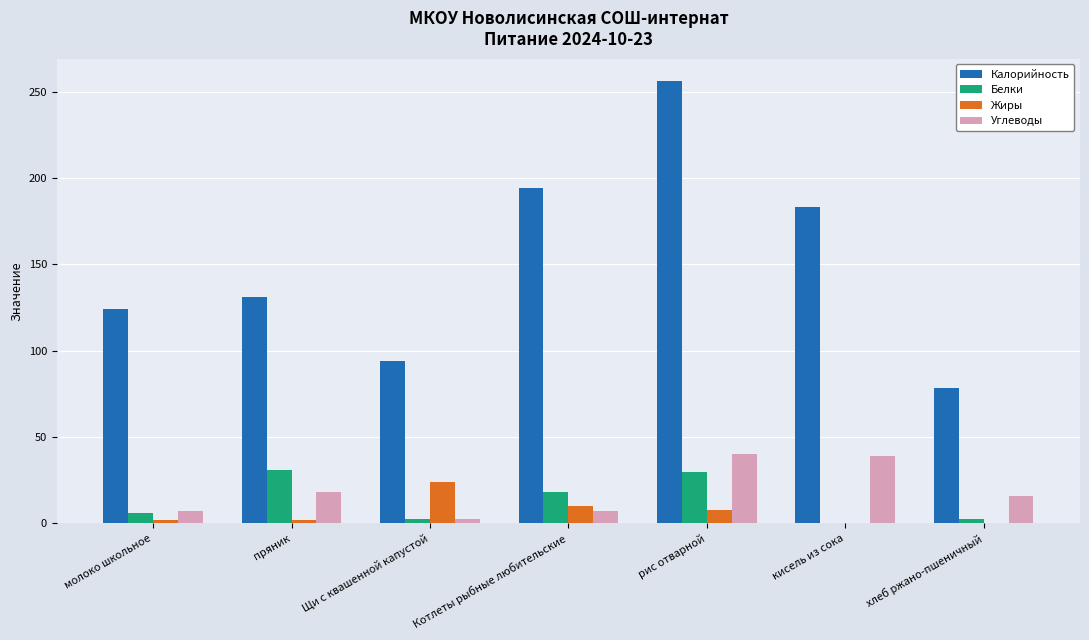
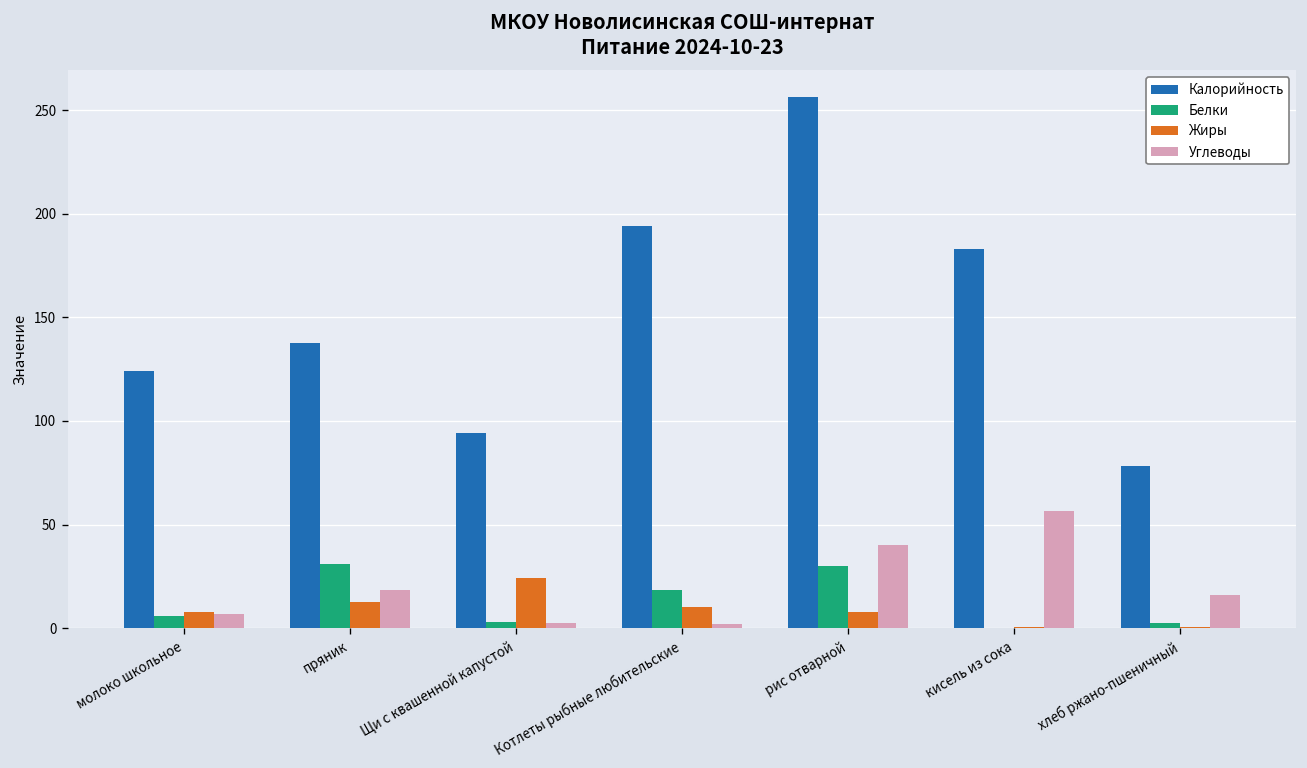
  {
    "Калорийность": {
      "молоко школьное": 124,
-     "пряник": 131,
+     "пряник": 138,
      "Щи с квашенной капустой": 94,
      "Котлеты рыбные любительские": 194,
      "рис отварной": 256,
      "кисель из сока": 183,
      "хлеб ржано-пшеничный": 78
    },
    "Белки": {
      "молоко школьное": 6,
      "пряник": 31,
      "Щи с квашенной капустой": 3,
      "Котлеты рыбные любительские": 18,
      "рис отварной": 30,
      "кисель из сока": 0,
      "хлеб ржано-пшеничный": 3
    },
    "Жиры": {
-     "молоко школьное": 2,
-     "пряник": 2,
+     "молоко школьное": 8,
+     "пряник": 13,
      "Щи с квашенной капустой": 24,
      "Котлеты рыбные любительские": 10,
      "рис отварной": 8
    },
    "Углеводы": {
      "молоко школьное": 7,
      "пряник": 18,
      "Щи с квашенной капустой": 2,
-     "Котлеты рыбные любительские": 7,
+     "Котлеты рыбные любительские": 2,
      "рис отварной": 40,
-     "кисель из сока": 39,
+     "кисель из сока": 57,
      "хлеб ржано-пшеничный": 16
    }
  }
